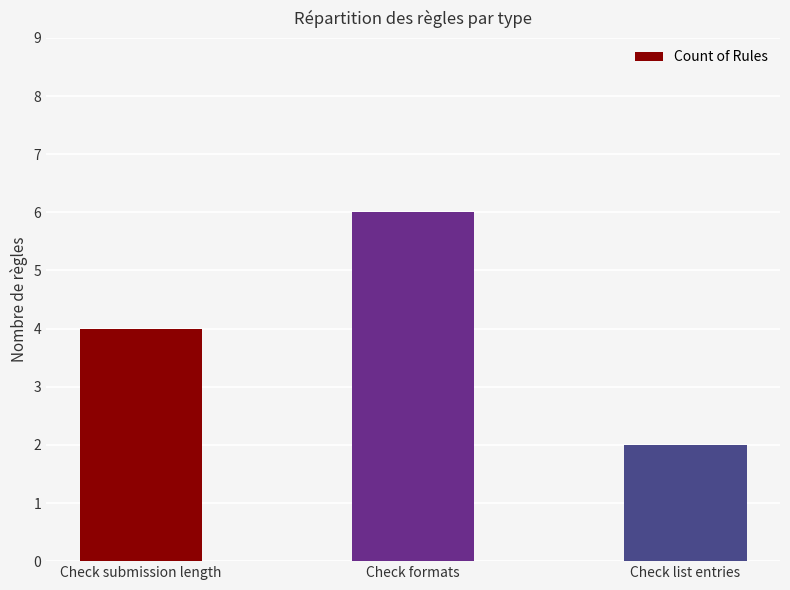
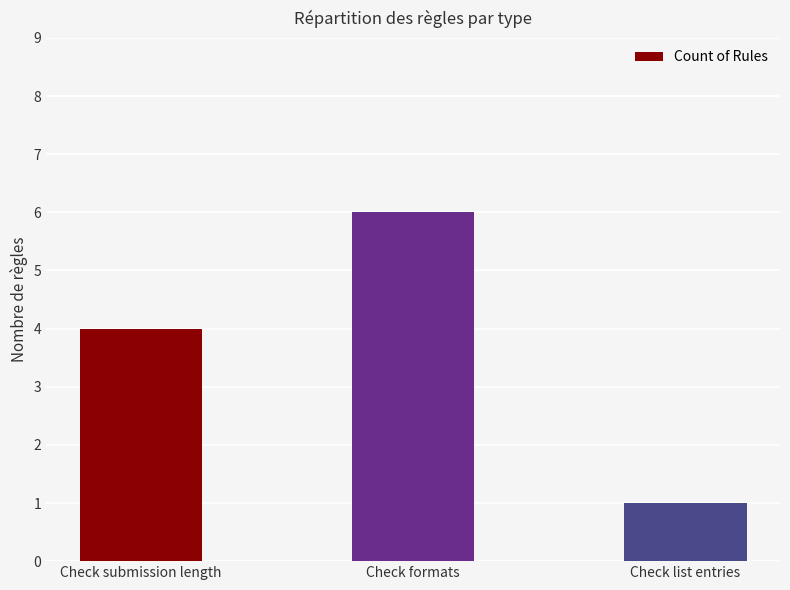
  {
    "Check submission length": 4,
    "Check formats": 6,
-   "Check list entries": 2
+   "Check list entries": 1
  }
